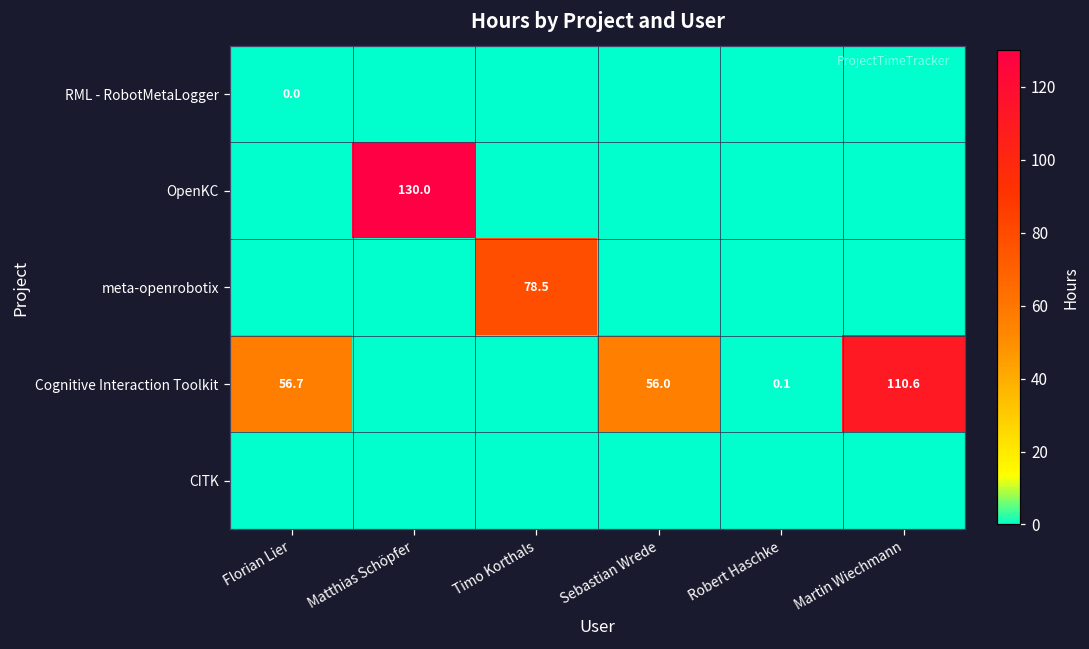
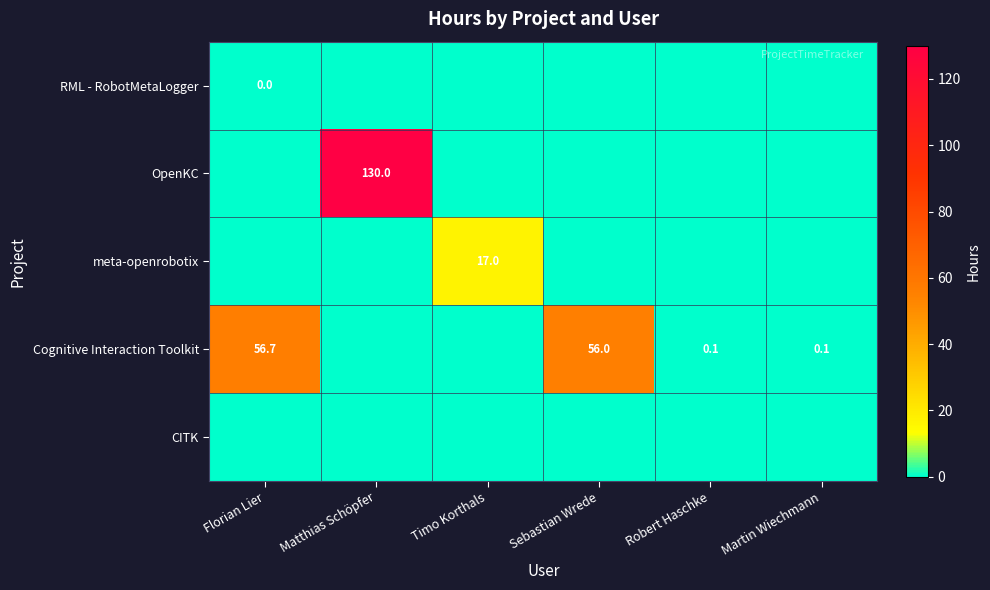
  {
    "RML - RobotMetaLogger": {
      "Florian Lier": 0.0
    },
    "OpenKC": {
      "Matthias Schöpfer": 130.0
    },
    "meta-openrobotix": {
-     "Timo Korthals": 78.5
+     "Timo Korthals": 17.0
    },
    "Cognitive Interaction Toolkit": {
      "Florian Lier": 56.7,
      "Sebastian Wrede": 56.0,
      "Robert Haschke": 0.1,
-     "Martin Wiechmann": 110.6
+     "Martin Wiechmann": 0.1
    }
  }
